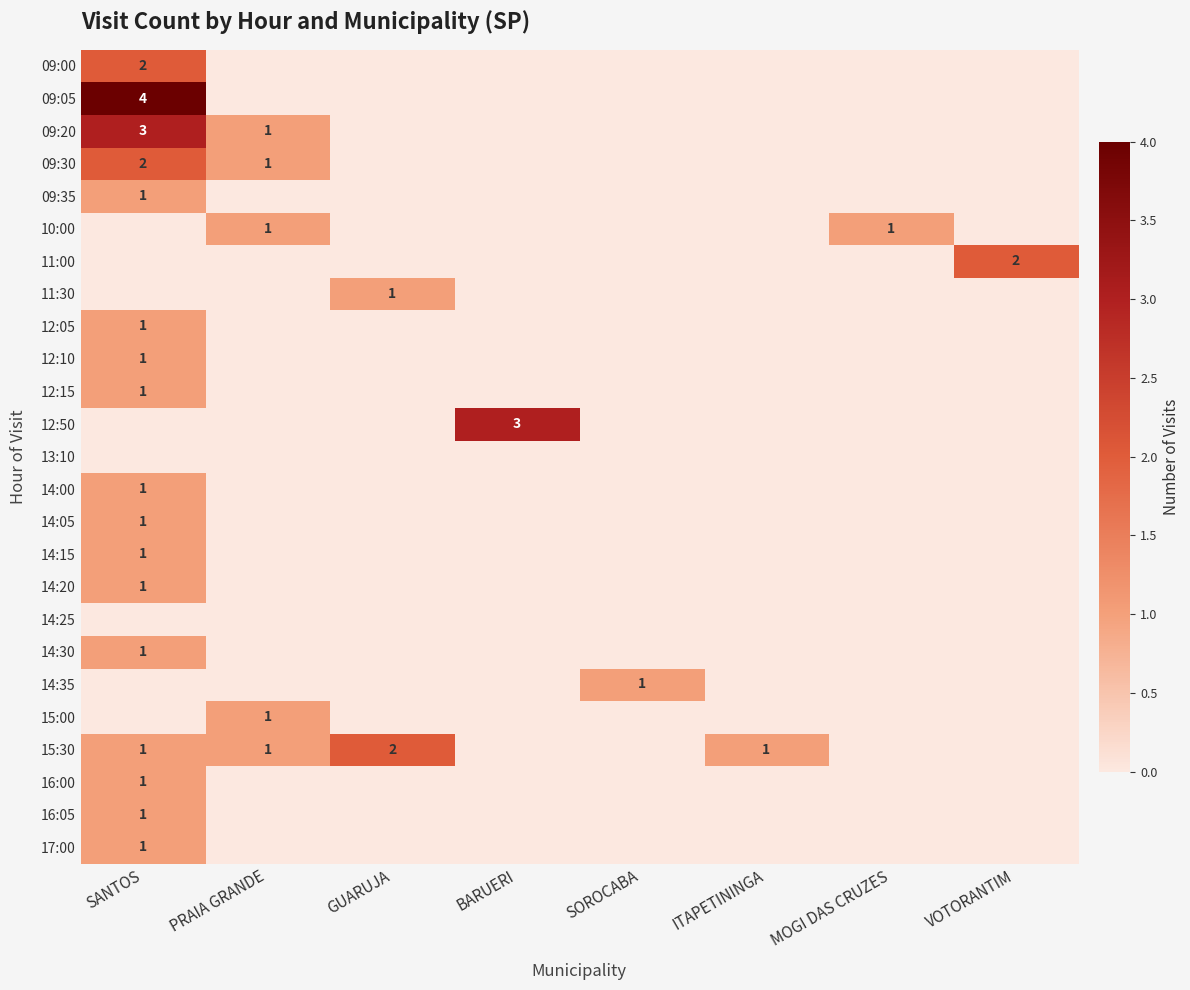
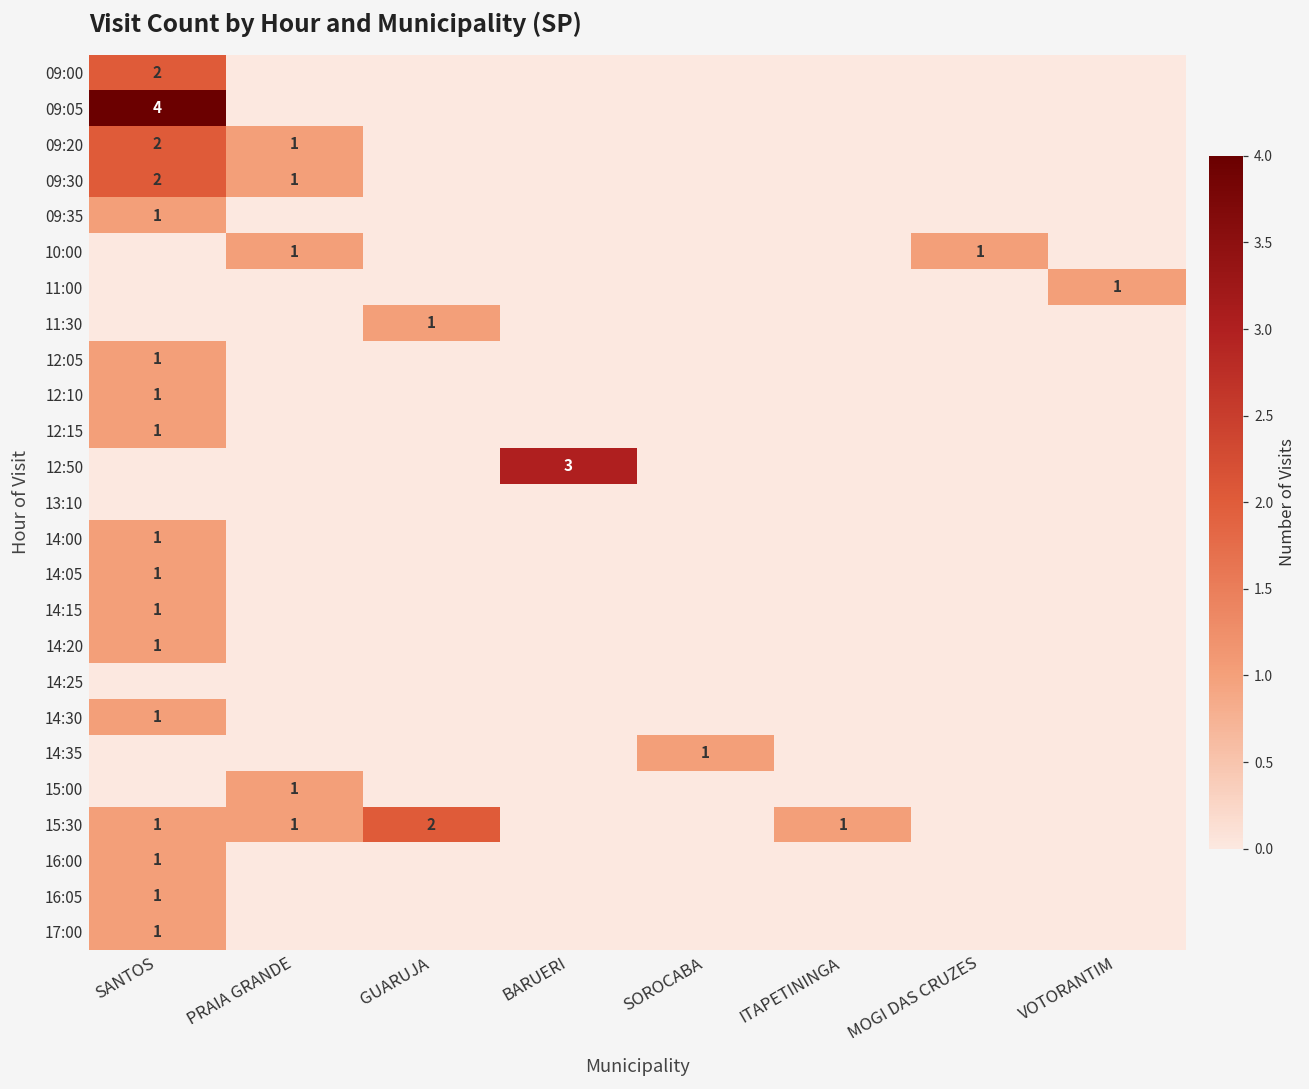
  {
    "09:00": {
      "SANTOS": 2
    },
    "09:05": {
      "SANTOS": 4
    },
    "09:20": {
-     "SANTOS": 3,
+     "SANTOS": 2,
      "PRAIA GRANDE": 1
    },
    "09:30": {
      "SANTOS": 2,
      "PRAIA GRANDE": 1
    },
    "09:35": {
      "SANTOS": 1
    },
    "10:00": {
      "PRAIA GRANDE": 1,
      "MOGI DAS CRUZES": 1
    },
    "11:00": {
-     "VOTORANTIM": 2
+     "VOTORANTIM": 1
    },
    "11:30": {
      "GUARUJA": 1
    },
    "12:05": {
      "SANTOS": 1
    },
    "12:10": {
      "SANTOS": 1
    },
    "12:15": {
      "SANTOS": 1
    },
    "12:50": {
      "BARUERI": 3
    },
    "14:00": {
      "SANTOS": 1
    },
    "14:05": {
      "SANTOS": 1
    },
    "14:15": {
      "SANTOS": 1
    },
    "14:20": {
      "SANTOS": 1
    },
    "14:30": {
      "SANTOS": 1
    },
    "14:35": {
      "SOROCABA": 1
    },
    "15:00": {
      "PRAIA GRANDE": 1
    },
    "15:30": {
      "SANTOS": 1,
      "PRAIA GRANDE": 1,
      "GUARUJA": 2,
      "ITAPETININGA": 1
    },
    "16:00": {
      "SANTOS": 1
    },
    "16:05": {
      "SANTOS": 1
    },
    "17:00": {
      "SANTOS": 1
    }
  }
